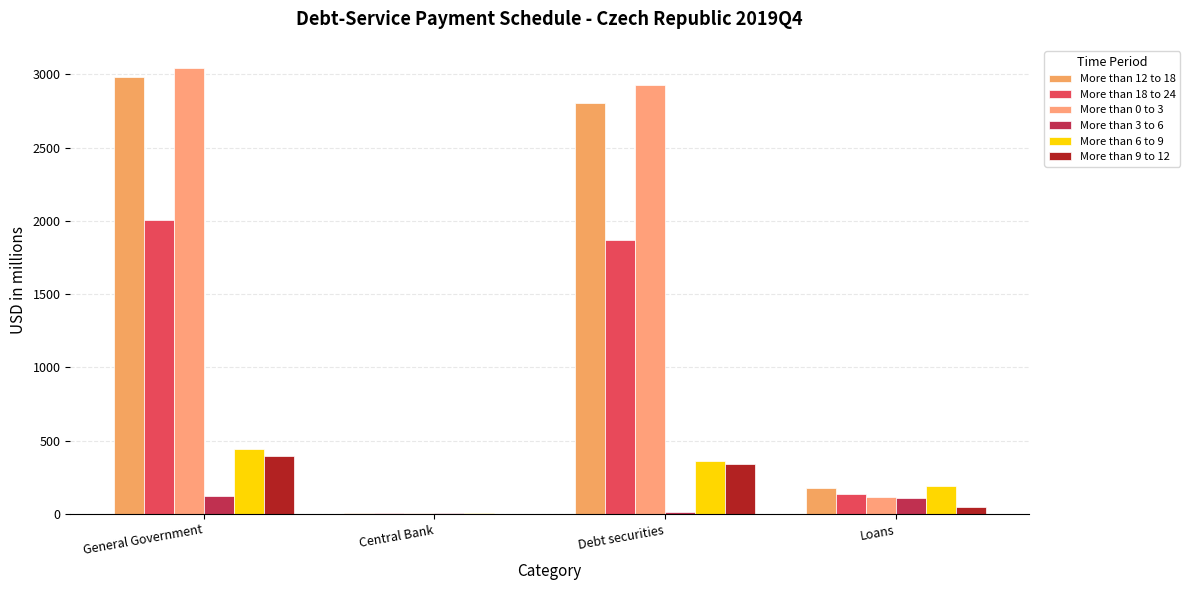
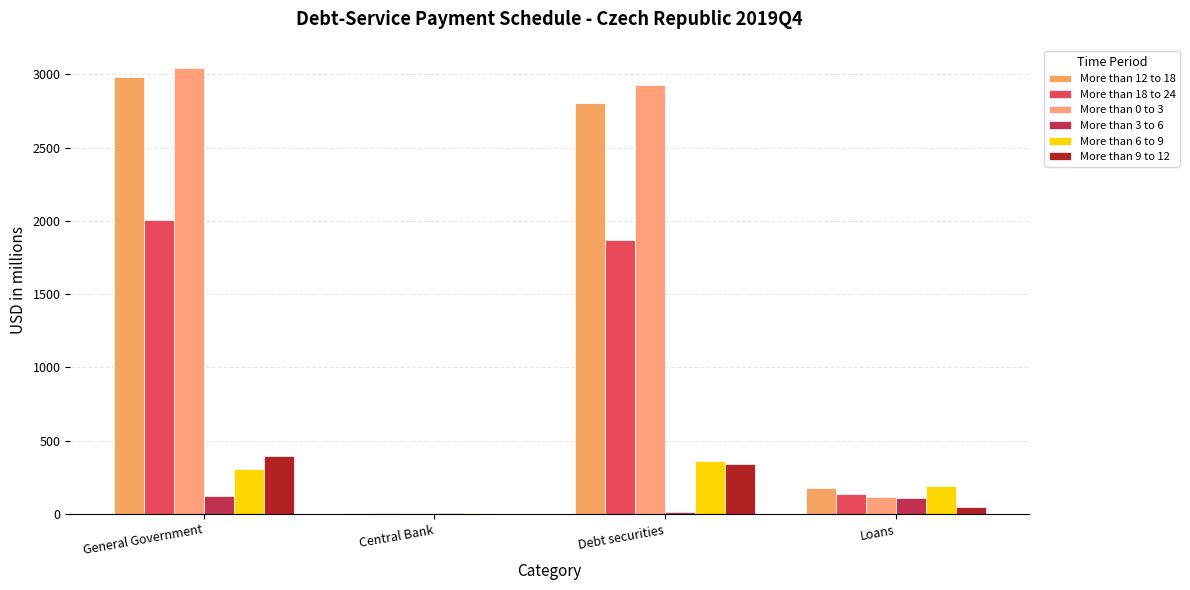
  {
    "More than 6 to 9": {
-     "General Government": 440,
+     "General Government": 310,
      "Debt securities": 360,
      "Loans": 190
    }
  }
